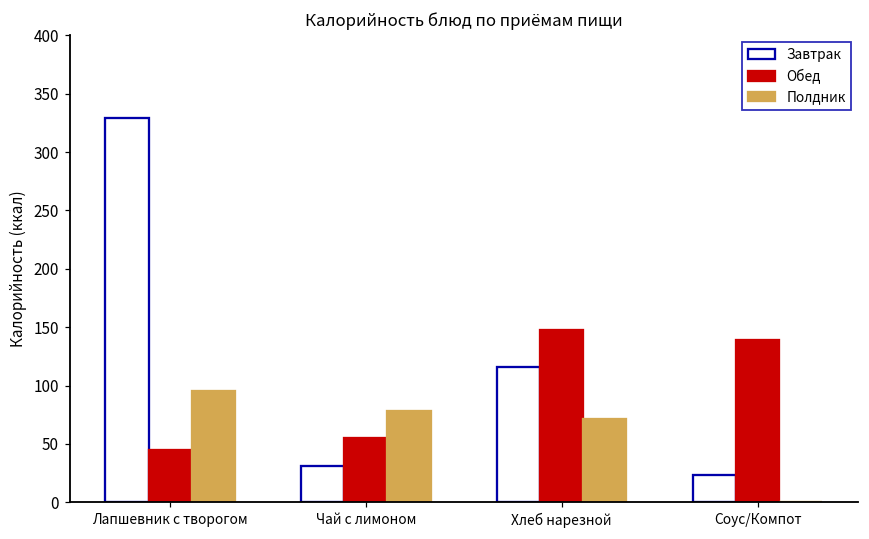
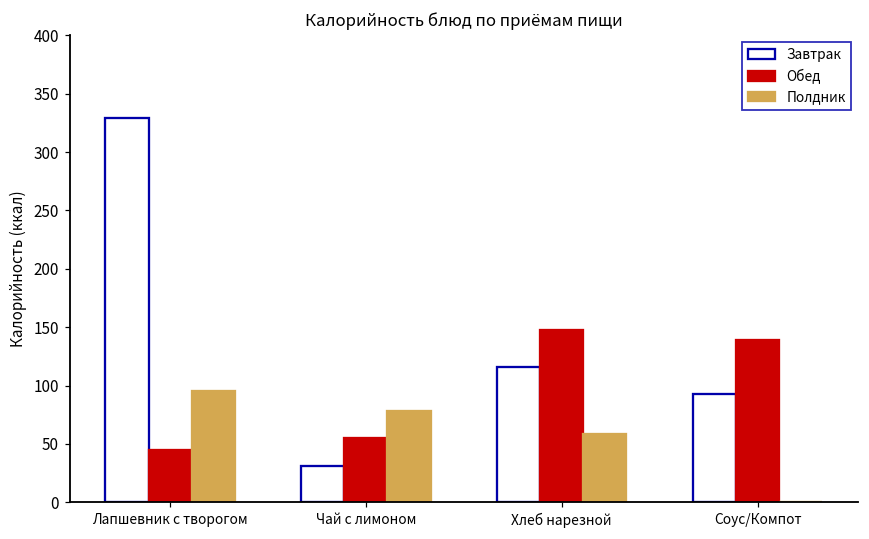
  {
    "Завтрак": {
      "Лапшевник с творогом": 329,
      "Чай с лимоном": 31,
      "Хлеб нарезной": 116,
-     "Соус/Компот": 23
+     "Соус/Компот": 93
    },
    "Обед": {
      "Лапшевник с творогом": 45,
      "Чай с лимоном": 55,
      "Хлеб нарезной": 147,
      "Соус/Компот": 139
    },
    "Полдник": {
      "Лапшевник с творогом": 95,
      "Чай с лимоном": 79,
-     "Хлеб нарезной": 72,
+     "Хлеб нарезной": 59,
      "Соус/Компот": 0
    }
  }
